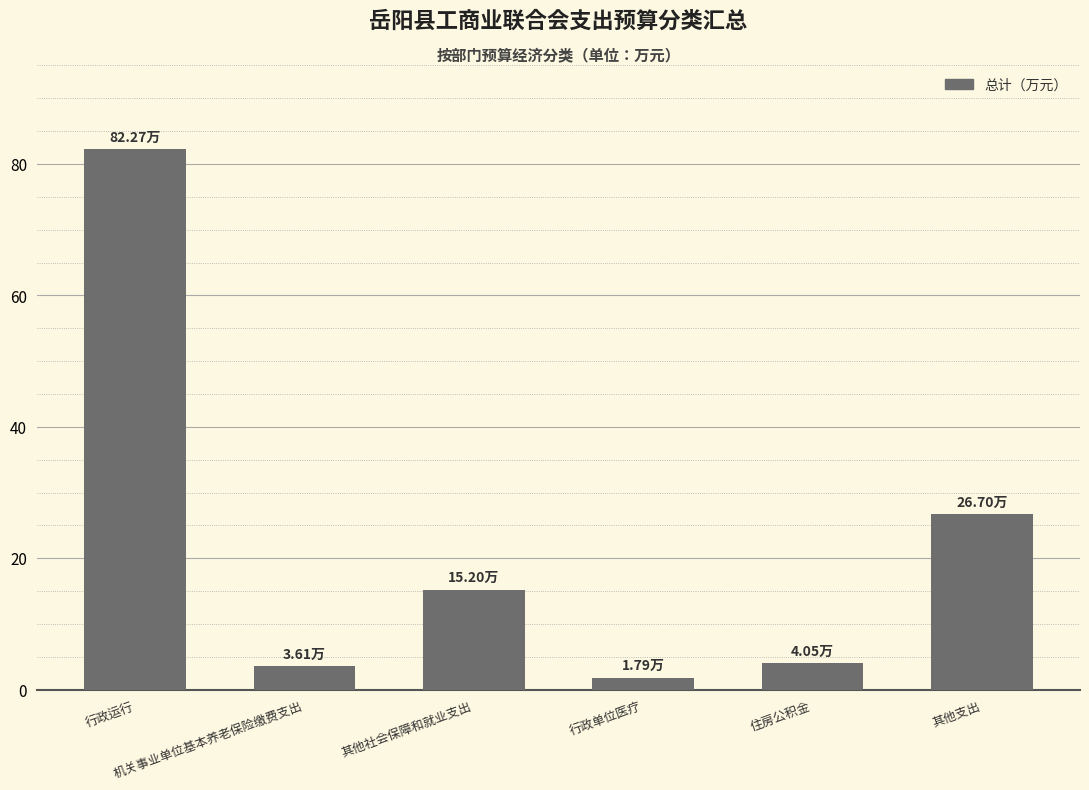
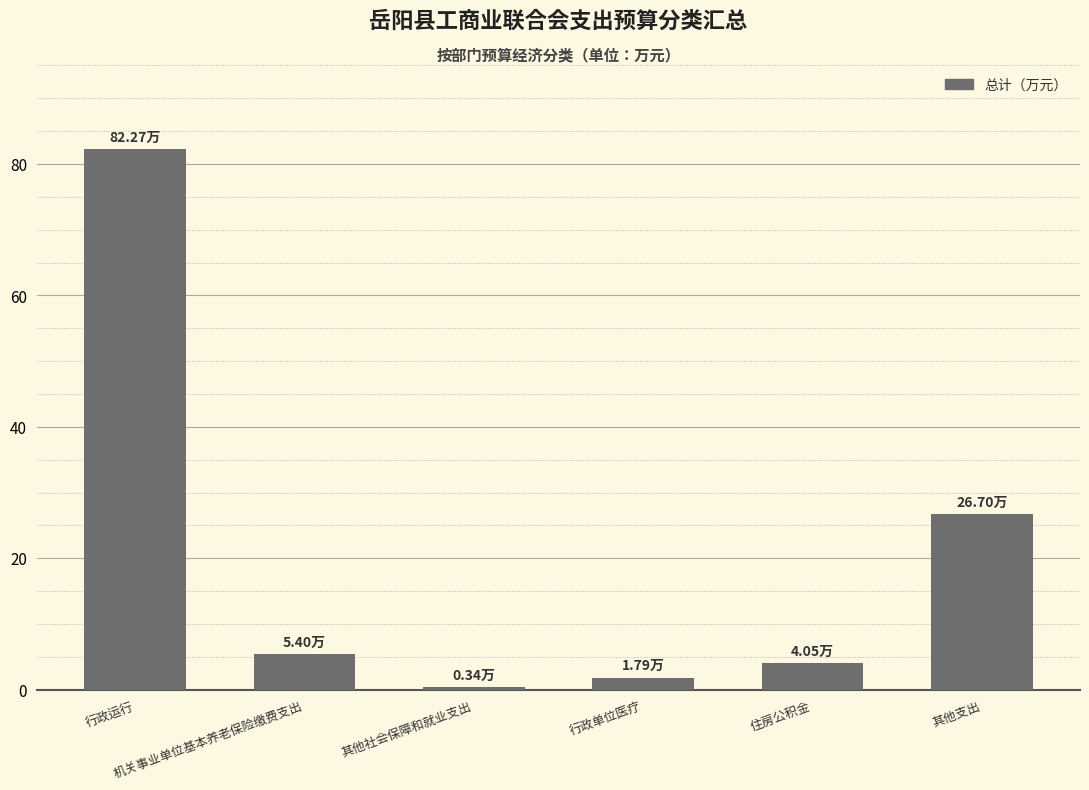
  {
    "行政运行": "82.27万",
-   "机关事业单位基本养老保险缴费支出": "3.61万",
-   "其他社会保障和就业支出": "15.20万",
+   "机关事业单位基本养老保险缴费支出": "5.40万",
+   "其他社会保障和就业支出": "0.34万",
    "行政单位医疗": "1.79万",
    "住房公积金": "4.05万",
    "其他支出": "26.70万"
  }
